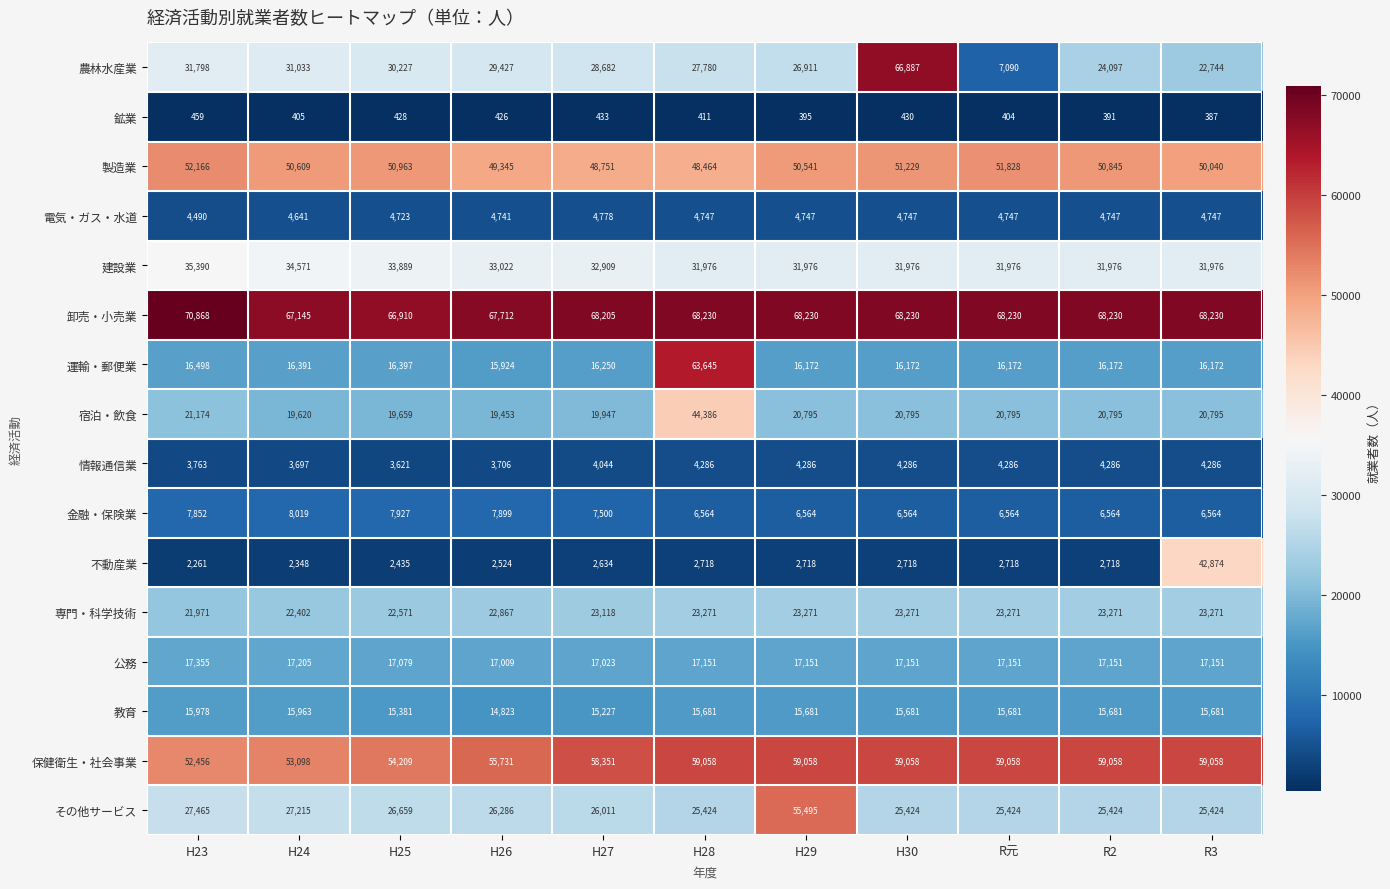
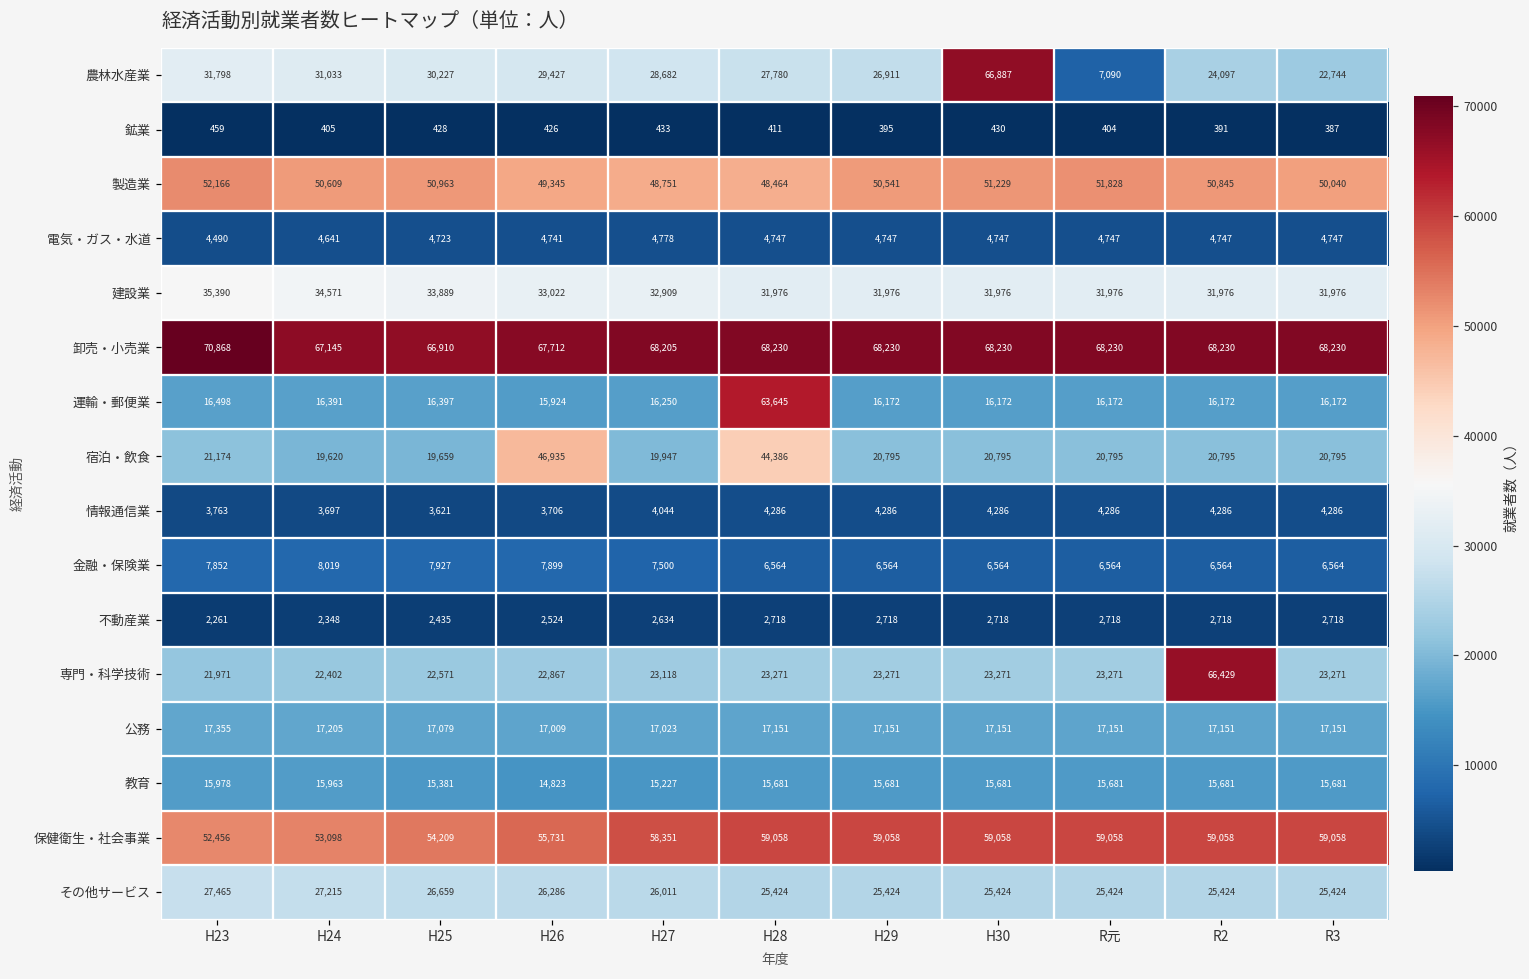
  {
    "農林水産業": {
      "H23": "31,798",
      "H24": "31,033",
      "H25": "30,227",
      "H26": "29,427",
      "H27": "28,682",
      "H28": "27,780",
      "H29": "26,911",
      "H30": "66,887",
      "R元": "7,090",
      "R2": "24,097",
      "R3": "22,744"
    },
    "鉱業": {
      "H23": "459",
      "H24": "405",
      "H25": "428",
      "H26": "426",
      "H27": "433",
      "H28": "411",
      "H29": "395",
      "H30": "430",
      "R元": "404",
      "R2": "391",
      "R3": "387"
    },
    "製造業": {
      "H23": "52,166",
      "H24": "50,609",
      "H25": "50,963",
      "H26": "49,345",
      "H27": "48,751",
      "H28": "48,464",
      "H29": "50,541",
      "H30": "51,229",
      "R元": "51,828",
      "R2": "50,845",
      "R3": "50,040"
    },
    "電気・ガス・水道": {
      "H23": "4,490",
      "H24": "4,641",
      "H25": "4,723",
      "H26": "4,741",
      "H27": "4,778",
      "H28": "4,747",
      "H29": "4,747",
      "H30": "4,747",
      "R元": "4,747",
      "R2": "4,747",
      "R3": "4,747"
    },
    "建設業": {
      "H23": "35,390",
      "H24": "34,571",
      "H25": "33,889",
      "H26": "33,022",
      "H27": "32,909",
      "H28": "31,976",
      "H29": "31,976",
      "H30": "31,976",
      "R元": "31,976",
      "R2": "31,976",
      "R3": "31,976"
    },
    "卸売・小売業": {
      "H23": "70,868",
      "H24": "67,145",
      "H25": "66,910",
      "H26": "67,712",
      "H27": "68,205",
      "H28": "68,230",
      "H29": "68,230",
      "H30": "68,230",
      "R元": "68,230",
      "R2": "68,230",
      "R3": "68,230"
    },
    "運輸・郵便業": {
      "H23": "16,498",
      "H24": "16,391",
      "H25": "16,397",
      "H26": "15,924",
      "H27": "16,250",
      "H28": "63,645",
      "H29": "16,172",
      "H30": "16,172",
      "R元": "16,172",
      "R2": "16,172",
      "R3": "16,172"
    },
    "宿泊・飲食": {
      "H23": "21,174",
      "H24": "19,620",
      "H25": "19,659",
-     "H26": "19,453",
+     "H26": "46,935",
      "H27": "19,947",
      "H28": "44,386",
      "H29": "20,795",
      "H30": "20,795",
      "R元": "20,795",
      "R2": "20,795",
      "R3": "20,795"
    },
    "情報通信業": {
      "H23": "3,763",
      "H24": "3,697",
      "H25": "3,621",
      "H26": "3,706",
      "H27": "4,044",
      "H28": "4,286",
      "H29": "4,286",
      "H30": "4,286",
      "R元": "4,286",
      "R2": "4,286",
      "R3": "4,286"
    },
    "金融・保険業": {
      "H23": "7,852",
      "H24": "8,019",
      "H25": "7,927",
      "H26": "7,899",
      "H27": "7,500",
      "H28": "6,564",
      "H29": "6,564",
      "H30": "6,564",
      "R元": "6,564",
      "R2": "6,564",
      "R3": "6,564"
    },
    "不動産業": {
      "H23": "2,261",
      "H24": "2,348",
      "H25": "2,435",
      "H26": "2,524",
      "H27": "2,634",
      "H28": "2,718",
      "H29": "2,718",
      "H30": "2,718",
      "R元": "2,718",
      "R2": "2,718",
-     "R3": "42,874"
+     "R3": "2,718"
    },
    "専門・科学技術": {
      "H23": "21,971",
      "H24": "22,402",
      "H25": "22,571",
      "H26": "22,867",
      "H27": "23,118",
      "H28": "23,271",
      "H29": "23,271",
      "H30": "23,271",
      "R元": "23,271",
-     "R2": "23,271",
+     "R2": "66,429",
      "R3": "23,271"
    },
    "公務": {
      "H23": "17,355",
      "H24": "17,205",
      "H25": "17,079",
      "H26": "17,009",
      "H27": "17,023",
      "H28": "17,151",
      "H29": "17,151",
      "H30": "17,151",
      "R元": "17,151",
      "R2": "17,151",
      "R3": "17,151"
    },
    "教育": {
      "H23": "15,978",
      "H24": "15,963",
      "H25": "15,381",
      "H26": "14,823",
      "H27": "15,227",
      "H28": "15,681",
      "H29": "15,681",
      "H30": "15,681",
      "R元": "15,681",
      "R2": "15,681",
      "R3": "15,681"
    },
    "保健衛生・社会事業": {
      "H23": "52,456",
      "H24": "53,098",
      "H25": "54,209",
      "H26": "55,731",
      "H27": "58,351",
      "H28": "59,058",
      "H29": "59,058",
      "H30": "59,058",
      "R元": "59,058",
      "R2": "59,058",
      "R3": "59,058"
    },
    "その他サービス": {
      "H23": "27,465",
      "H24": "27,215",
      "H25": "26,659",
      "H26": "26,286",
      "H27": "26,011",
      "H28": "25,424",
-     "H29": "55,495",
+     "H29": "25,424",
      "H30": "25,424",
      "R元": "25,424",
      "R2": "25,424",
      "R3": "25,424"
    }
  }
